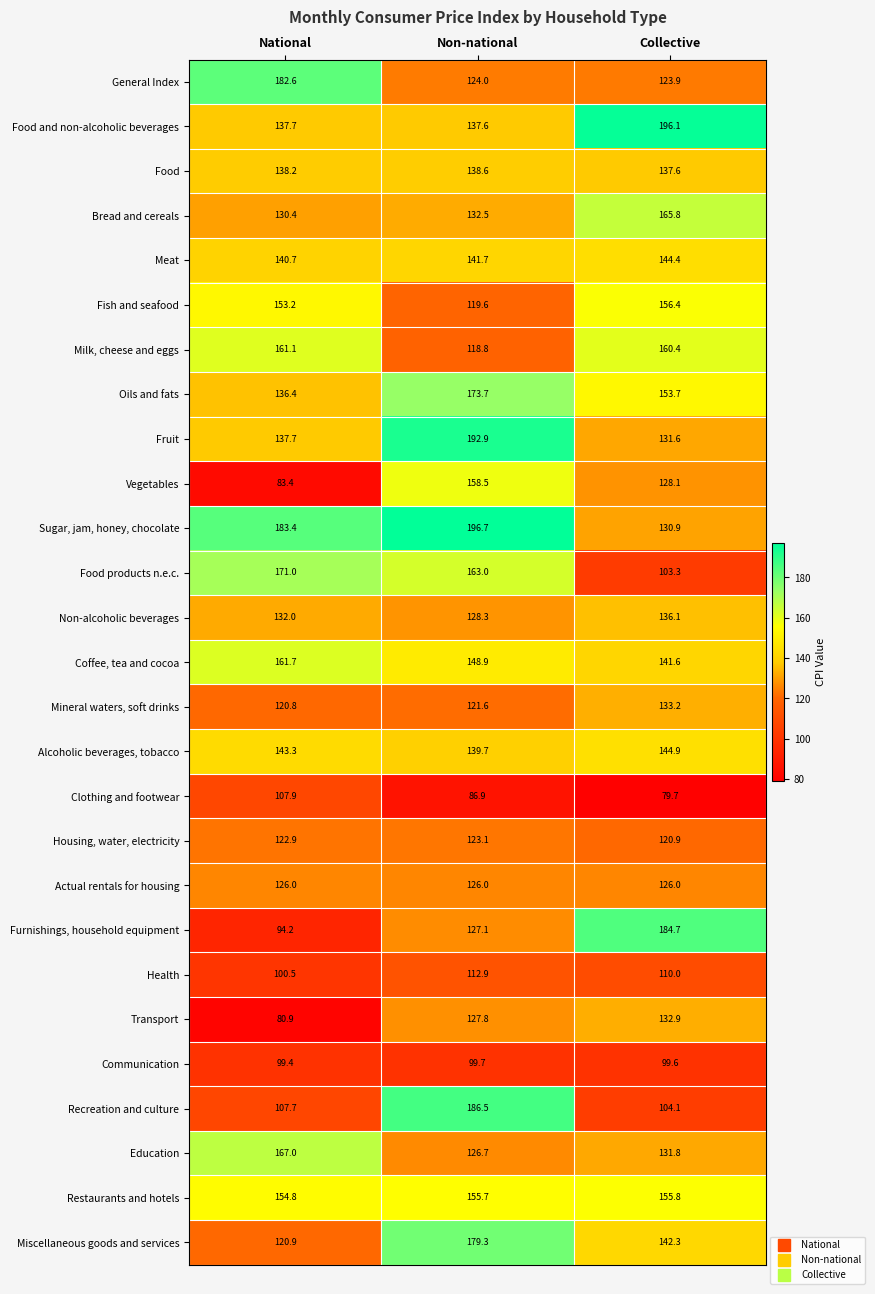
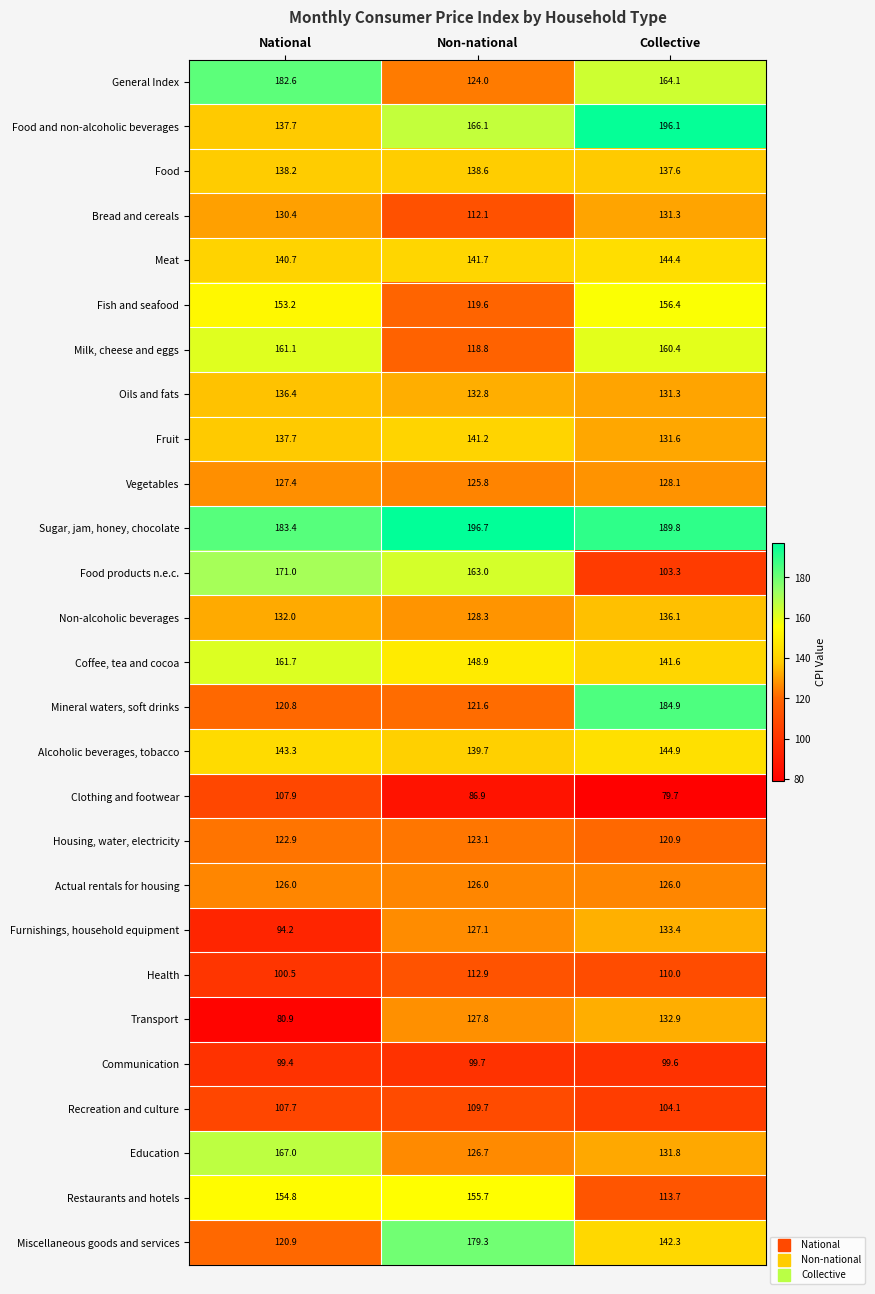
  {
    "General Index": {
      "National": 182.6,
      "Non-national": 124.0,
-     "Collective": 123.9
+     "Collective": 164.1
    },
    "Food and non-alcoholic beverages": {
      "National": 137.7,
-     "Non-national": 137.6,
+     "Non-national": 166.1,
      "Collective": 196.1
    },
    "Food": {
      "National": 138.2,
      "Non-national": 138.6,
      "Collective": 137.6
    },
    "Bread and cereals": {
      "National": 130.4,
-     "Non-national": 132.5,
-     "Collective": 165.8
+     "Non-national": 112.1,
+     "Collective": 131.3
    },
    "Meat": {
      "National": 140.7,
      "Non-national": 141.7,
      "Collective": 144.4
    },
    "Fish and seafood": {
      "National": 153.2,
      "Non-national": 119.6,
      "Collective": 156.4
    },
    "Milk, cheese and eggs": {
      "National": 161.1,
      "Non-national": 118.8,
      "Collective": 160.4
    },
    "Oils and fats": {
      "National": 136.4,
-     "Non-national": 173.7,
-     "Collective": 153.7
+     "Non-national": 132.8,
+     "Collective": 131.3
    },
    "Fruit": {
      "National": 137.7,
-     "Non-national": 192.9,
+     "Non-national": 141.2,
      "Collective": 131.6
    },
    "Vegetables": {
-     "National": 83.4,
-     "Non-national": 158.5,
+     "National": 127.4,
+     "Non-national": 125.8,
      "Collective": 128.1
    },
    "Sugar, jam, honey, chocolate": {
      "National": 183.4,
      "Non-national": 196.7,
-     "Collective": 130.9
+     "Collective": 189.8
    },
    "Food products n.e.c.": {
      "National": 171.0,
      "Non-national": 163.0,
      "Collective": 103.3
    },
    "Non-alcoholic beverages": {
      "National": 132.0,
      "Non-national": 128.3,
      "Collective": 136.1
    },
    "Coffee, tea and cocoa": {
      "National": 161.7,
      "Non-national": 148.9,
      "Collective": 141.6
    },
    "Mineral waters, soft drinks": {
      "National": 120.8,
      "Non-national": 121.6,
-     "Collective": 133.2
+     "Collective": 184.9
    },
    "Alcoholic beverages, tobacco": {
      "National": 143.3,
      "Non-national": 139.7,
      "Collective": 144.9
    },
    "Clothing and footwear": {
      "National": 107.9,
      "Non-national": 86.9,
      "Collective": 79.7
    },
    "Housing, water, electricity": {
      "National": 122.9,
      "Non-national": 123.1,
      "Collective": 120.9
    },
    "Actual rentals for housing": {
      "National": 126.0,
      "Non-national": 126.0,
      "Collective": 126.0
    },
    "Furnishings, household equipment": {
      "National": 94.2,
      "Non-national": 127.1,
-     "Collective": 184.7
+     "Collective": 133.4
    },
    "Health": {
      "National": 100.5,
      "Non-national": 112.9,
      "Collective": 110.0
    },
    "Transport": {
      "National": 80.9,
      "Non-national": 127.8,
      "Collective": 132.9
    },
    "Communication": {
      "National": 99.4,
      "Non-national": 99.7,
      "Collective": 99.6
    },
    "Recreation and culture": {
      "National": 107.7,
-     "Non-national": 186.5,
+     "Non-national": 109.7,
      "Collective": 104.1
    },
    "Education": {
      "National": 167.0,
      "Non-national": 126.7,
      "Collective": 131.8
    },
    "Restaurants and hotels": {
      "National": 154.8,
      "Non-national": 155.7,
-     "Collective": 155.8
+     "Collective": 113.7
    },
    "Miscellaneous goods and services": {
      "National": 120.9,
      "Non-national": 179.3,
      "Collective": 142.3
    }
  }
